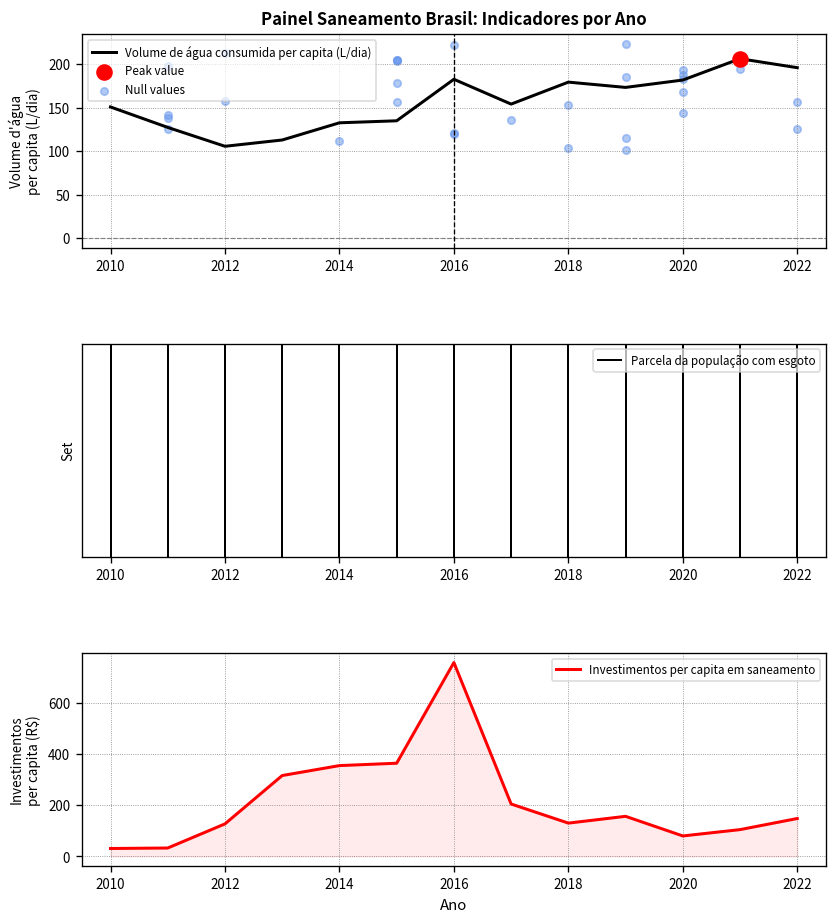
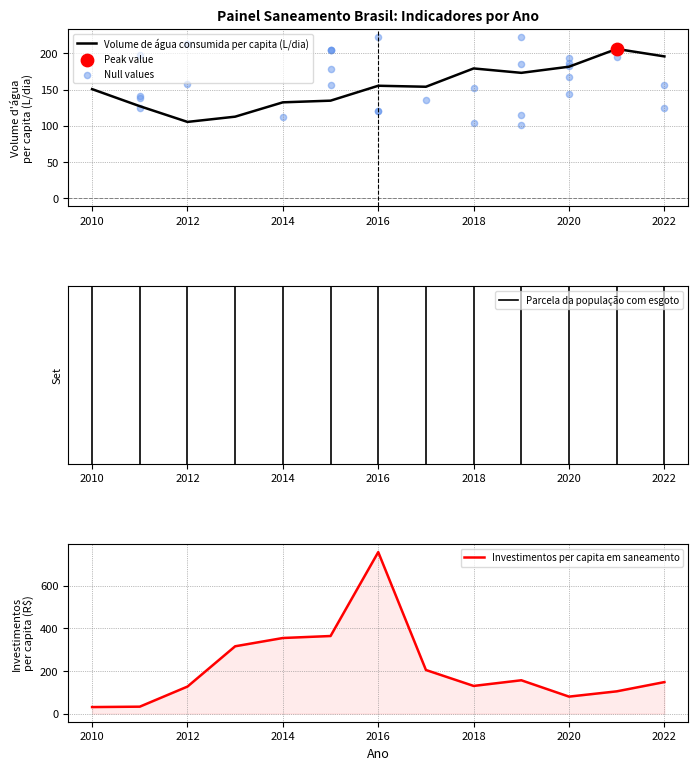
  {
    "Painel Saneamento Brasil: Indicadores por Ano": {
      "Volume de água consumida per capita (L/dia)": {
        "2010": 150,
        "2012": 110,
        "2014": 130,
-       "2016": 180,
+       "2016": 160,
        "2018": 180,
        "2022": 200
      }
    }
  }
